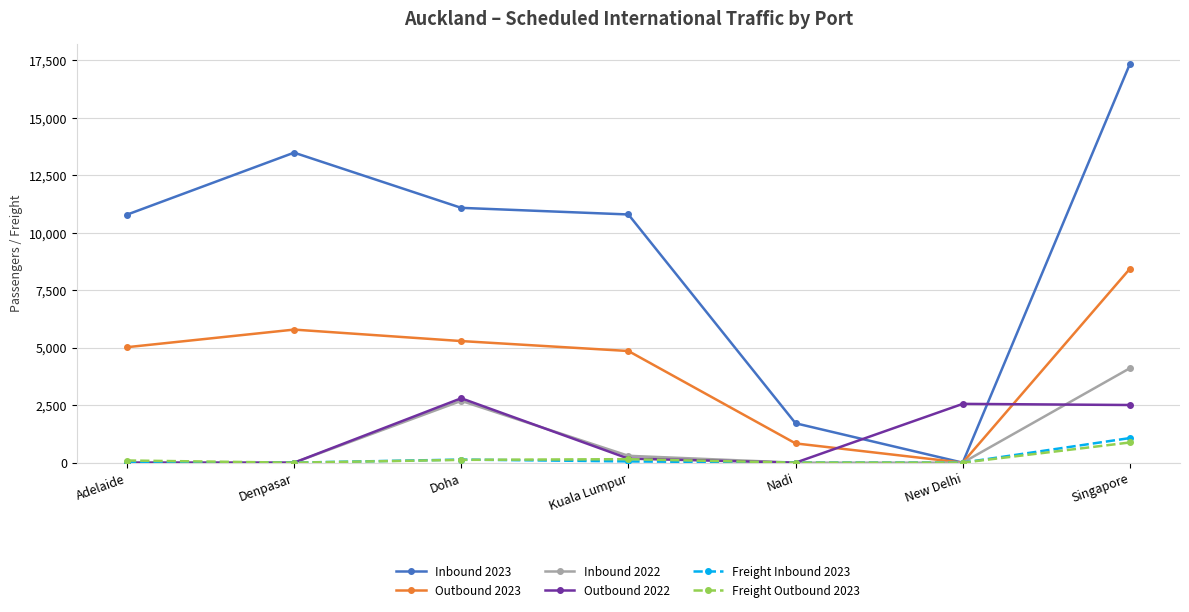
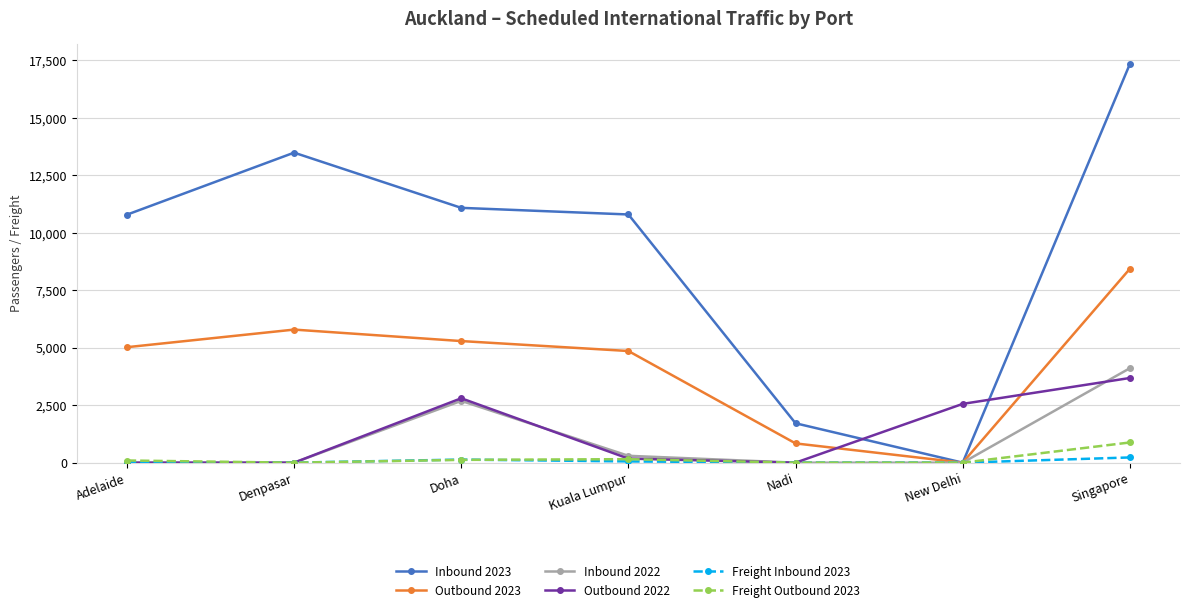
  {
    "Inbound 2023": {
      "Adelaide": "10,800",
      "Denpasar": "13,500",
      "Doha": "11,100",
      "Kuala Lumpur": "10,800",
      "Nadi": "1,700",
      "Singapore": "17,300"
    },
    "Outbound 2023": {
      "Adelaide": "5,000",
      "Denpasar": "5,800",
      "Doha": "5,300",
      "Kuala Lumpur": "4,900",
      "Nadi": "800",
      "Singapore": "8,400"
    },
    "Inbound 2022": {
      "Doha": "2,700",
      "Kuala Lumpur": "300",
      "Singapore": "4,100"
    },
    "Outbound 2022": {
      "Doha": "2,800",
      "New Delhi": "2,600",
-     "Singapore": "2,500"
+     "Singapore": "3,700"
    },
    "Freight Inbound 2023": {
-     "Singapore": "1,100"
+     "Singapore": "200"
    },
    "Freight Outbound 2023": {
      "Singapore": "900"
    }
  }
